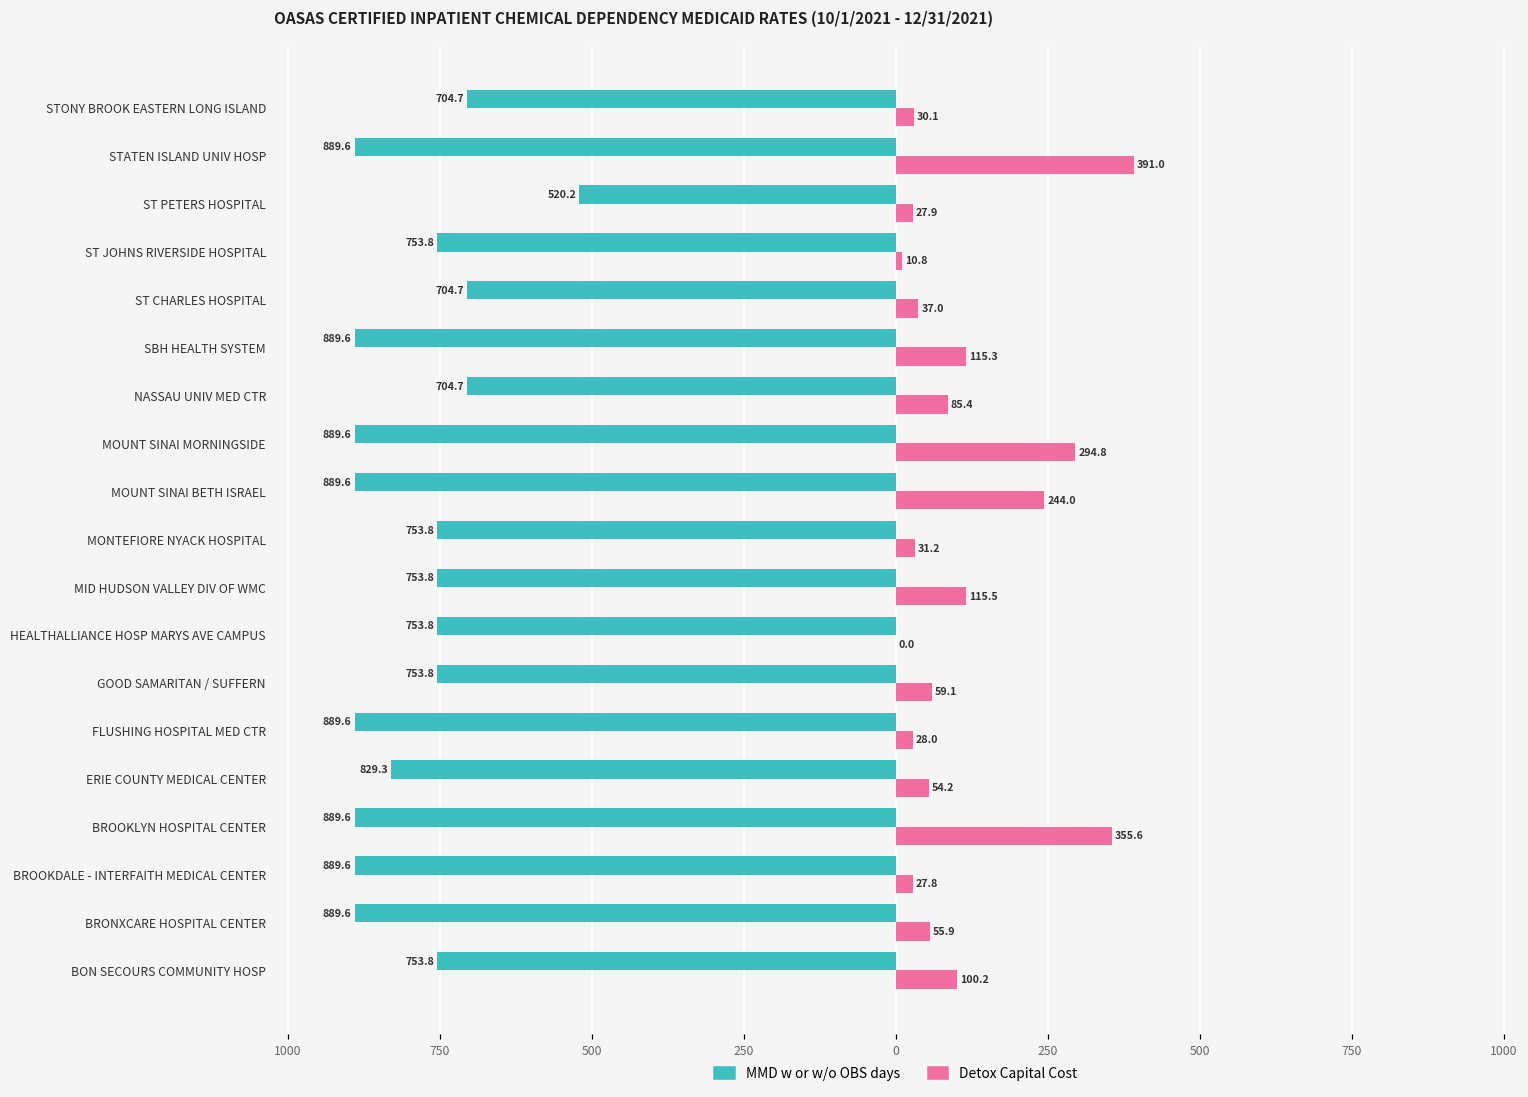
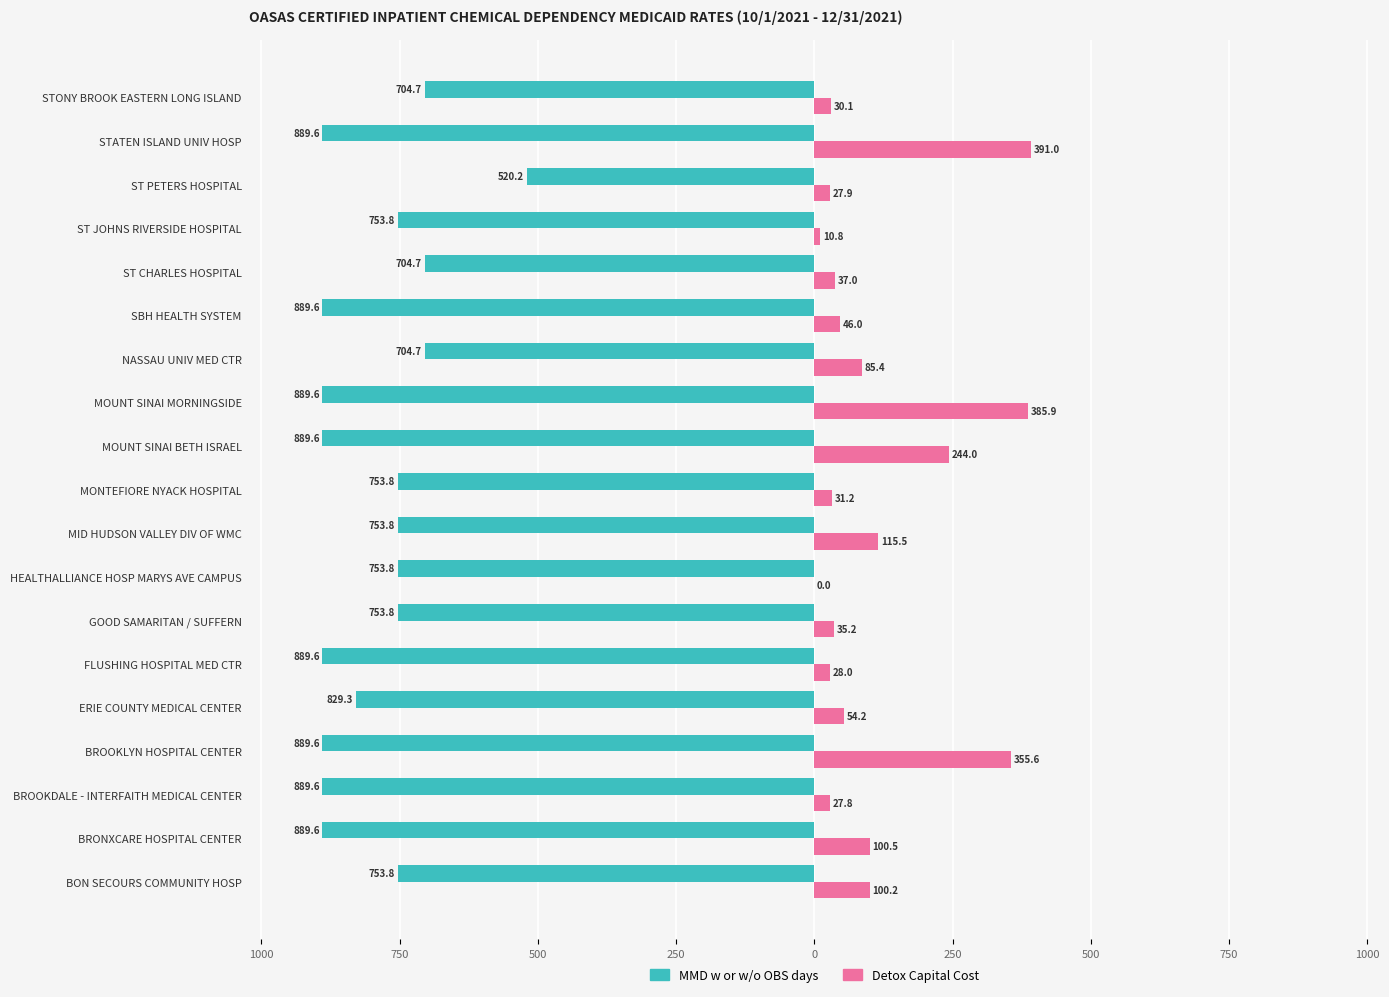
  {
    "Detox Capital Cost": {
      "STONY BROOK EASTERN LONG ISLAND": 30.1,
      "STATEN ISLAND UNIV HOSP": 391.0,
      "ST PETERS HOSPITAL": 27.9,
      "ST JOHNS RIVERSIDE HOSPITAL": 10.8,
      "ST CHARLES HOSPITAL": 37.0,
-     "SBH HEALTH SYSTEM": 115.3,
+     "SBH HEALTH SYSTEM": 46.0,
      "NASSAU UNIV MED CTR": 85.4,
-     "MOUNT SINAI MORNINGSIDE": 294.8,
+     "MOUNT SINAI MORNINGSIDE": 385.9,
      "MOUNT SINAI BETH ISRAEL": 244.0,
      "MONTEFIORE NYACK HOSPITAL": 31.2,
      "MID HUDSON VALLEY DIV OF WMC": 115.5,
      "HEALTHALLIANCE HOSP MARYS AVE CAMPUS": 0.0,
-     "GOOD SAMARITAN / SUFFERN": 59.1,
+     "GOOD SAMARITAN / SUFFERN": 35.2,
      "FLUSHING HOSPITAL MED CTR": 28.0,
      "ERIE COUNTY MEDICAL CENTER": 54.2,
      "BROOKLYN HOSPITAL CENTER": 355.6,
      "BROOKDALE - INTERFAITH MEDICAL CENTER": 27.8,
-     "BRONXCARE HOSPITAL CENTER": 55.9,
+     "BRONXCARE HOSPITAL CENTER": 100.5,
      "BON SECOURS COMMUNITY HOSP": 100.2
    }
  }
